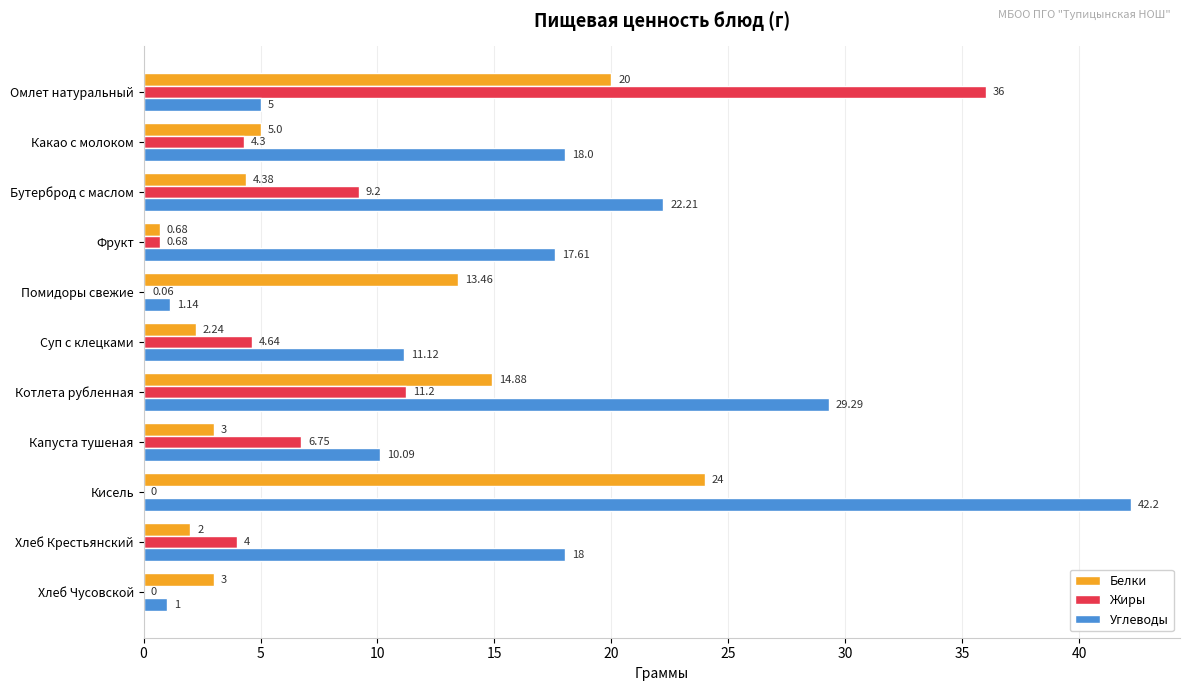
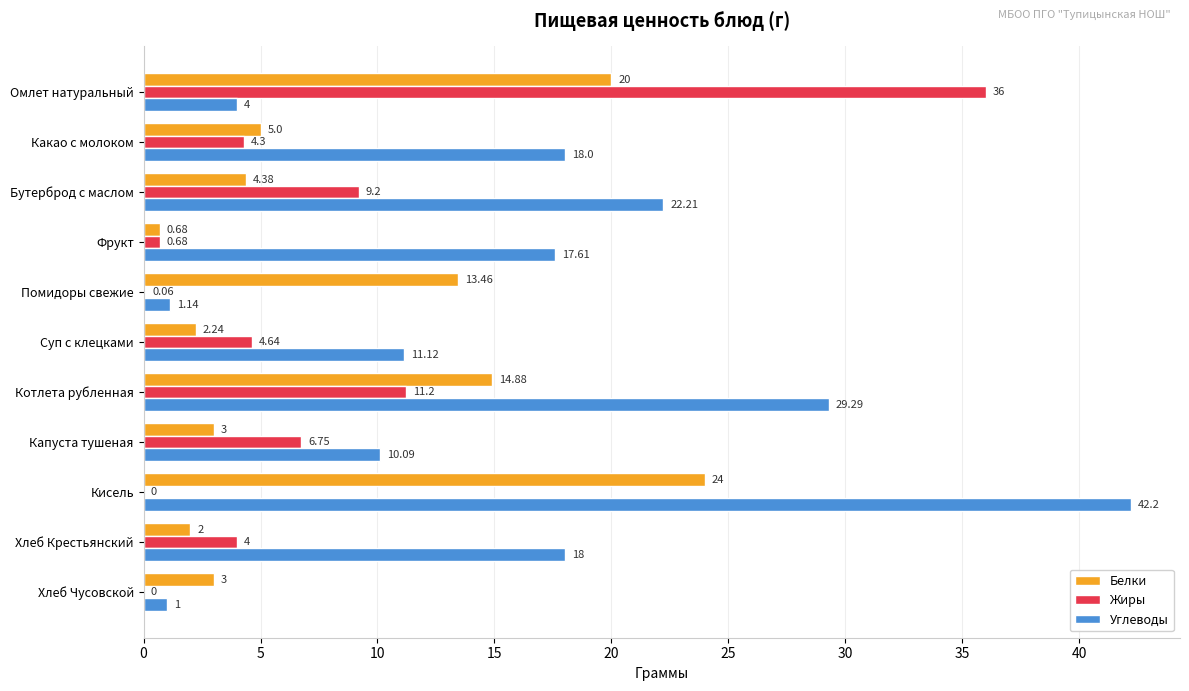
  {
    "Белки": {
      "Омлет натуральный": 20,
      "Какао с молоком": 5.0,
      "Бутерброд с маслом": 4.38,
      "Фрукт": 0.68,
      "Помидоры свежие": 13.46,
      "Суп с клецками": 2.24,
      "Котлета рубленная": 14.88,
      "Капуста тушеная": 3,
      "Кисель": 24,
      "Хлеб Крестьянский": 2,
      "Хлеб Чусовской": 3
    },
    "Жиры": {
      "Омлет натуральный": 36,
      "Какао с молоком": 4.3,
      "Бутерброд с маслом": 9.2,
      "Фрукт": 0.68,
      "Помидоры свежие": 0.06,
      "Суп с клецками": 4.64,
      "Котлета рубленная": 11.2,
      "Капуста тушеная": 6.75,
      "Кисель": 0,
      "Хлеб Крестьянский": 4,
      "Хлеб Чусовской": 0
    },
    "Углеводы": {
-     "Омлет натуральный": 5,
+     "Омлет натуральный": 4,
      "Какао с молоком": 18.0,
      "Бутерброд с маслом": 22.21,
      "Фрукт": 17.61,
      "Помидоры свежие": 1.14,
      "Суп с клецками": 11.12,
      "Котлета рубленная": 29.29,
      "Капуста тушеная": 10.09,
      "Кисель": 42.2,
      "Хлеб Крестьянский": 18,
      "Хлеб Чусовской": 1
    }
  }
